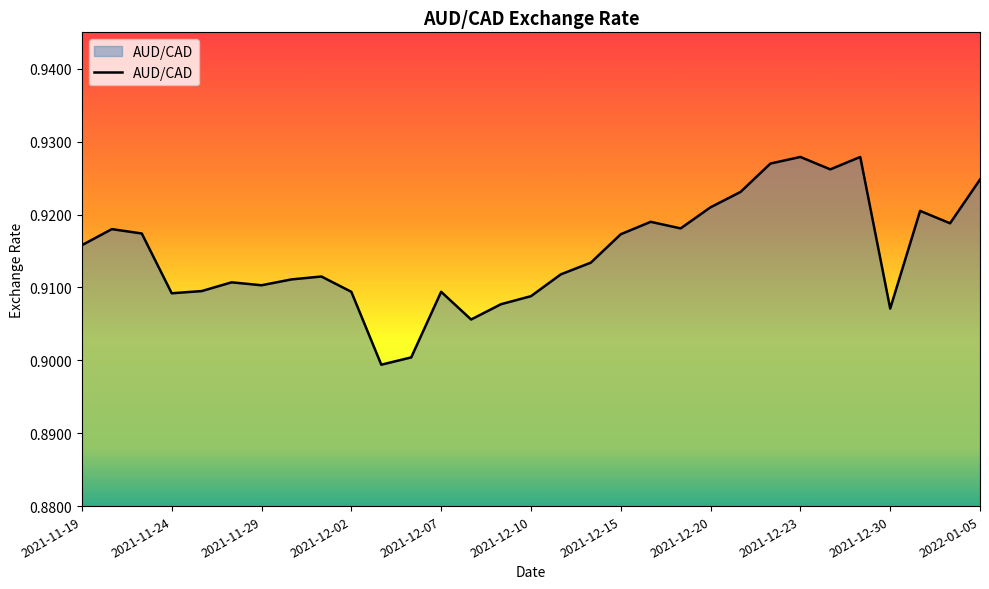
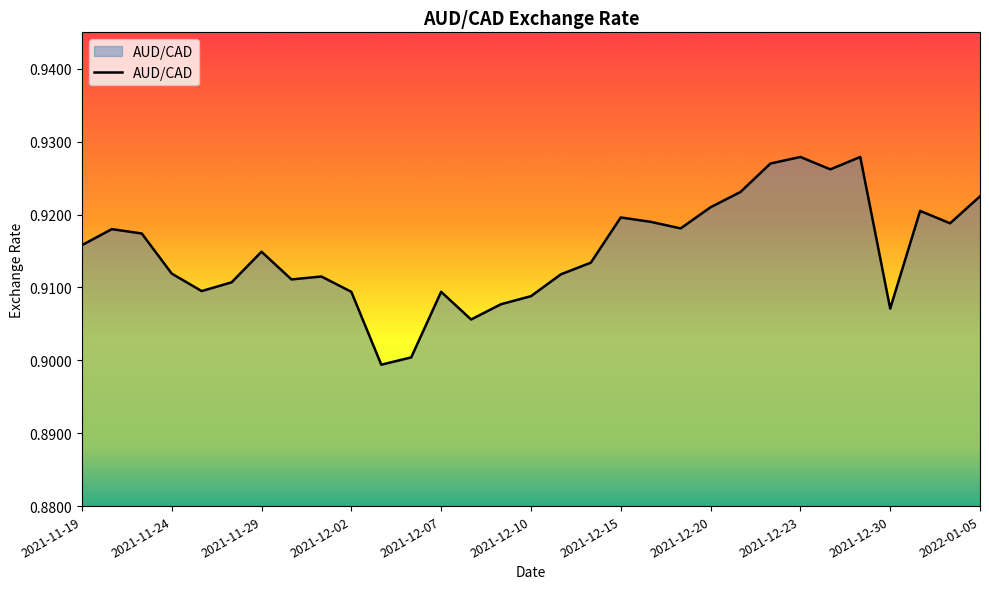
  {
    "2021-11-19": 0.916,
-   "2021-11-24": 0.909,
-   "2021-11-29": 0.910,
+   "2021-11-24": 0.912,
+   "2021-11-29": 0.915,
    "2021-12-02": 0.909,
    "2021-12-07": 0.909,
    "2021-12-10": 0.909,
-   "2021-12-15": 0.917,
+   "2021-12-15": 0.920,
    "2021-12-20": 0.921,
    "2021-12-23": 0.928,
    "2021-12-30": 0.907,
-   "2022-01-05": 0.925
+   "2022-01-05": 0.923
  }
